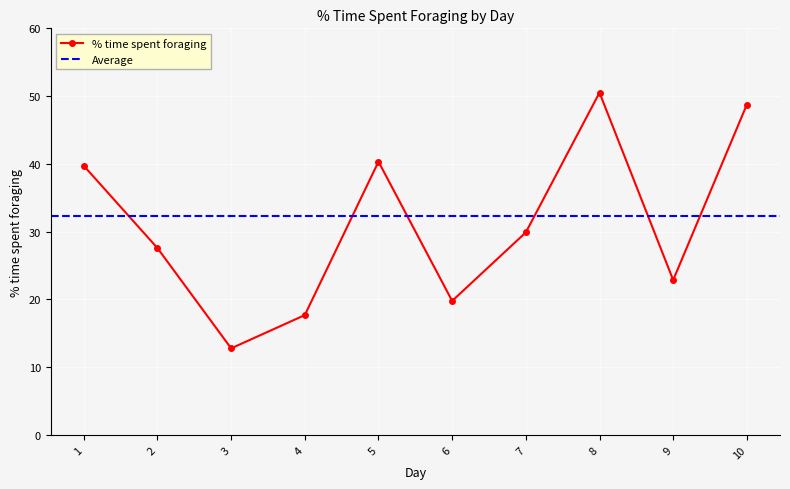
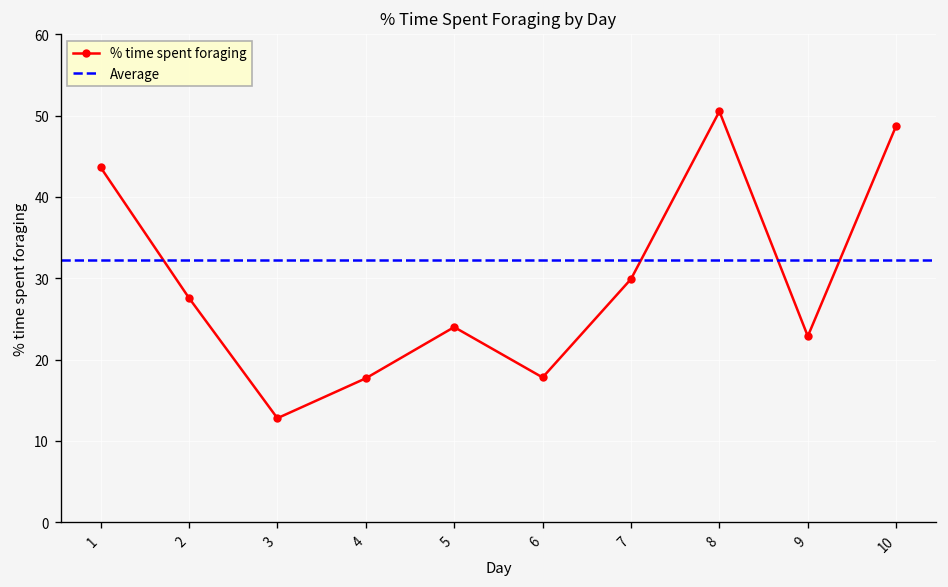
  {
-   "1": 40,
+   "1": 44,
    "2": 28,
    "3": 13,
    "4": 18,
-   "5": 40,
-   "6": 20,
+   "5": 24,
+   "6": 18,
    "7": 30,
    "8": 51,
    "9": 23,
    "10": 49
  }
